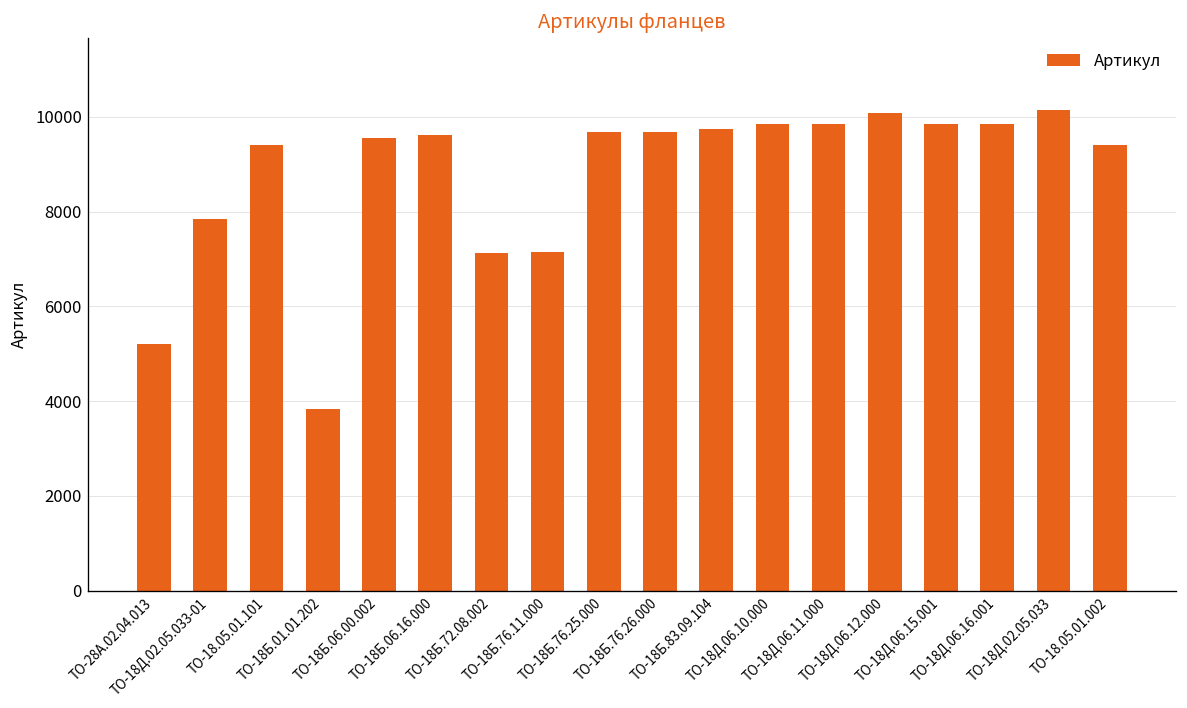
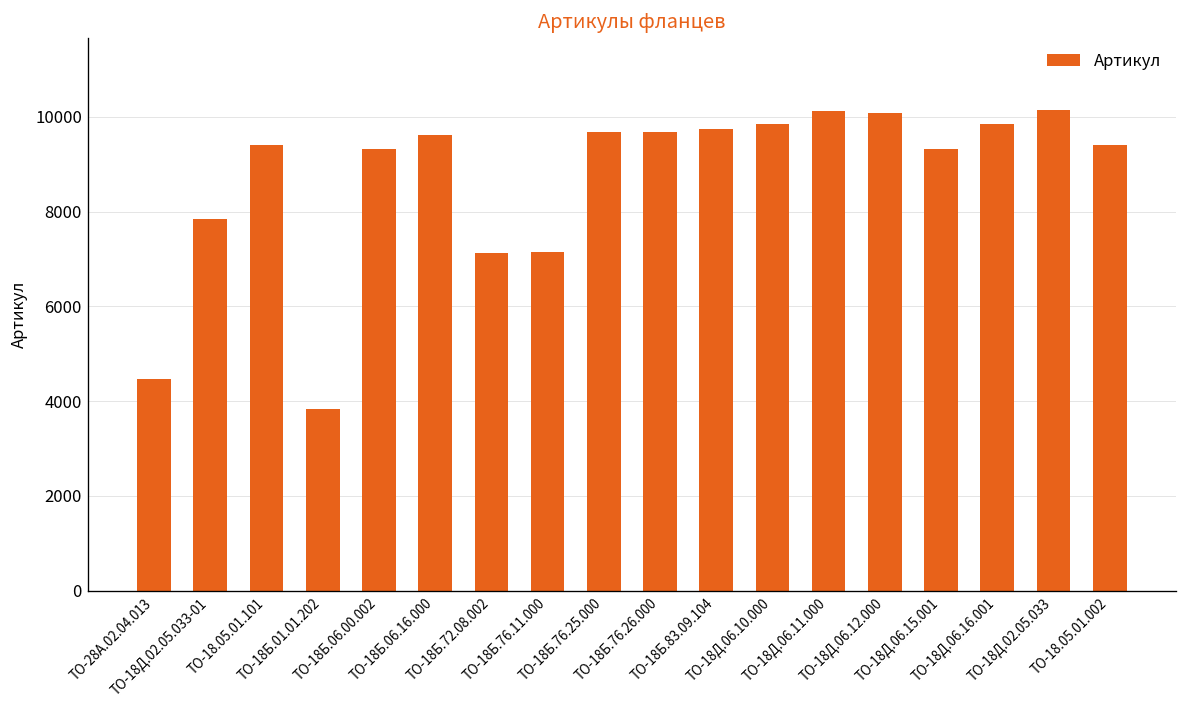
  {
-   "ТО-28А.02.04.013": 5200,
+   "ТО-28А.02.04.013": 4500,
    "ТО-18Д.02.05.033-01": 7800,
    "ТО-18.05.01.101": 9400,
    "ТО-18Б.01.01.202": 3800,
-   "ТО-18Б.06.00.002": 9600,
+   "ТО-18Б.06.00.002": 9300,
    "ТО-18Б.06.16.000": 9600,
    "ТО-18Б.72.08.002": 7100,
    "ТО-18Б.76.11.000": 7200,
    "ТО-18Б.76.25.000": 9700,
    "ТО-18Б.76.26.000": 9700,
    "ТО-18Б.83.09.104": 9700,
    "ТО-18Д.06.10.000": 9800,
-   "ТО-18Д.06.11.000": 9800,
+   "ТО-18Д.06.11.000": 10100,
    "ТО-18Д.06.12.000": 10100,
-   "ТО-18Д.06.15.001": 9800,
+   "ТО-18Д.06.15.001": 9300,
    "ТО-18Д.06.16.001": 9800,
    "ТО-18Д.02.05.033": 10100,
    "ТО-18.05.01.002": 9400
  }
